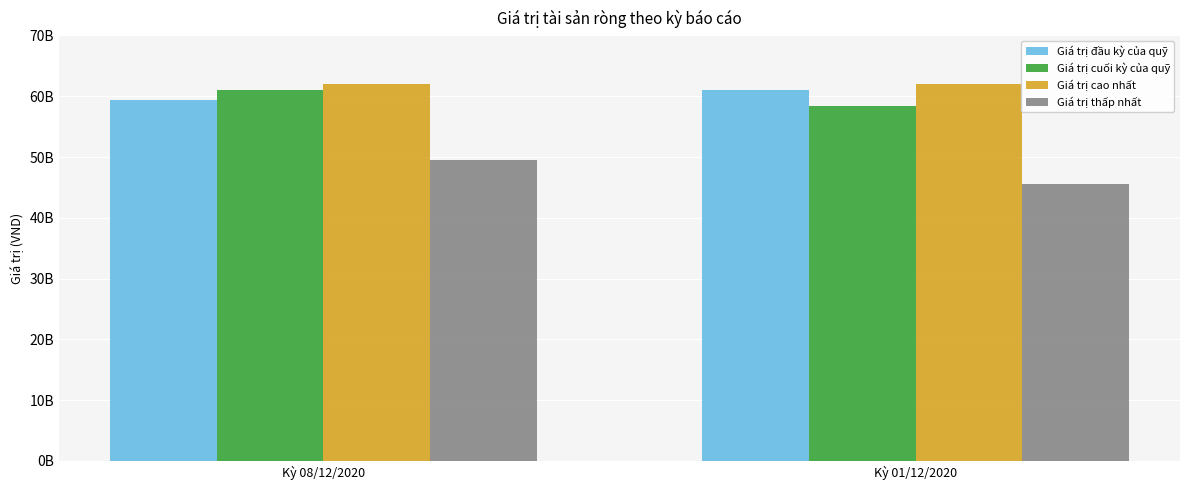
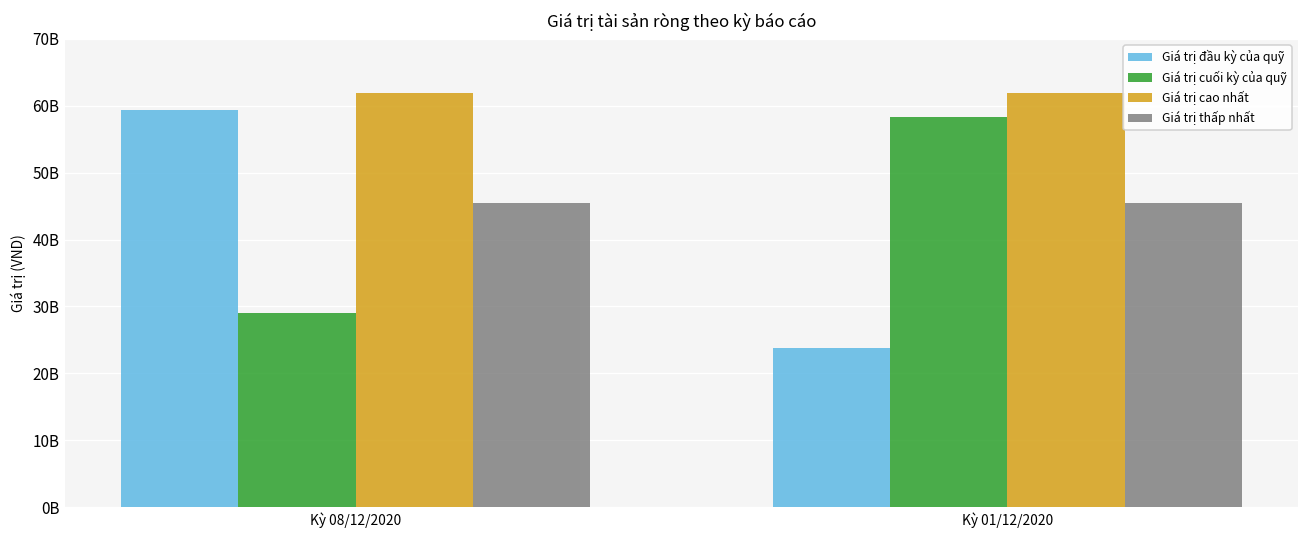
  {
    "Giá trị đầu kỳ của quỹ": {
      "Kỳ 08/12/2020": 59000000000,
-     "Kỳ 01/12/2020": 61000000000
+     "Kỳ 01/12/2020": 24000000000
    },
    "Giá trị cuối kỳ của quỹ": {
-     "Kỳ 08/12/2020": 61000000000,
+     "Kỳ 08/12/2020": 29000000000,
      "Kỳ 01/12/2020": 58000000000
    },
    "Giá trị cao nhất": {
      "Kỳ 08/12/2020": 62000000000,
      "Kỳ 01/12/2020": 62000000000
    },
    "Giá trị thấp nhất": {
-     "Kỳ 08/12/2020": 50000000000,
+     "Kỳ 08/12/2020": 45000000000,
      "Kỳ 01/12/2020": 45000000000
    }
  }
